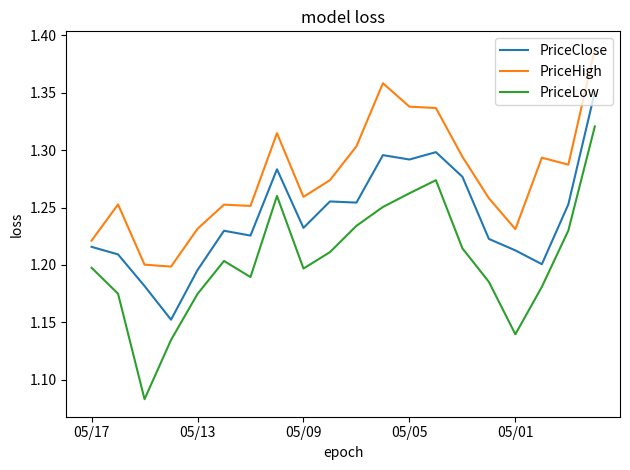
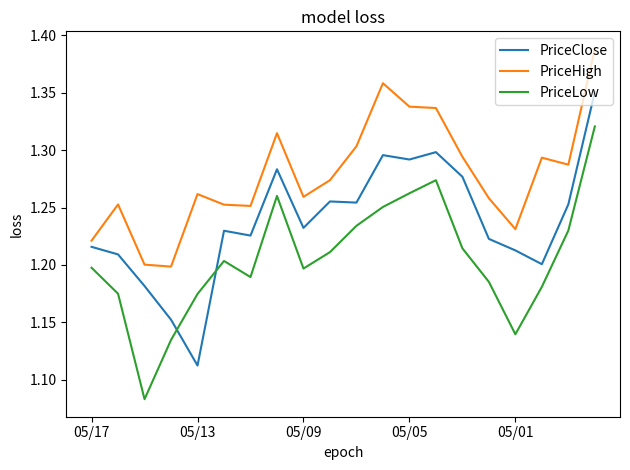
  {
    "PriceClose": {
      "05/17": 1.216,
-     "05/13": 1.196,
+     "05/13": 1.113,
      "05/09": 1.232,
      "05/05": 1.292,
      "05/01": 1.213
    },
    "PriceHigh": {
      "05/17": 1.221,
-     "05/13": 1.232,
+     "05/13": 1.262,
      "05/09": 1.259,
      "05/05": 1.338,
      "05/01": 1.231
    },
    "PriceLow": {
      "05/17": 1.198,
      "05/13": 1.175,
      "05/09": 1.197,
      "05/05": 1.262,
      "05/01": 1.140
    }
  }
